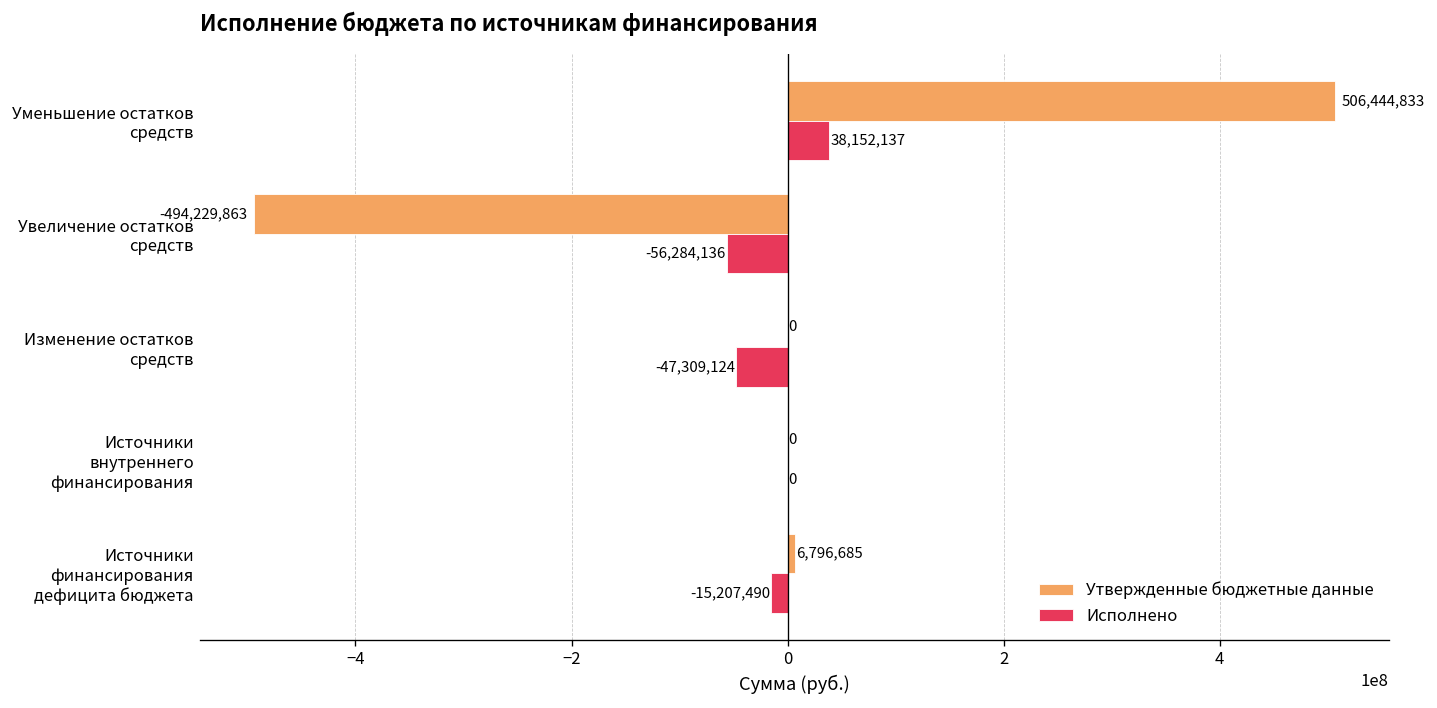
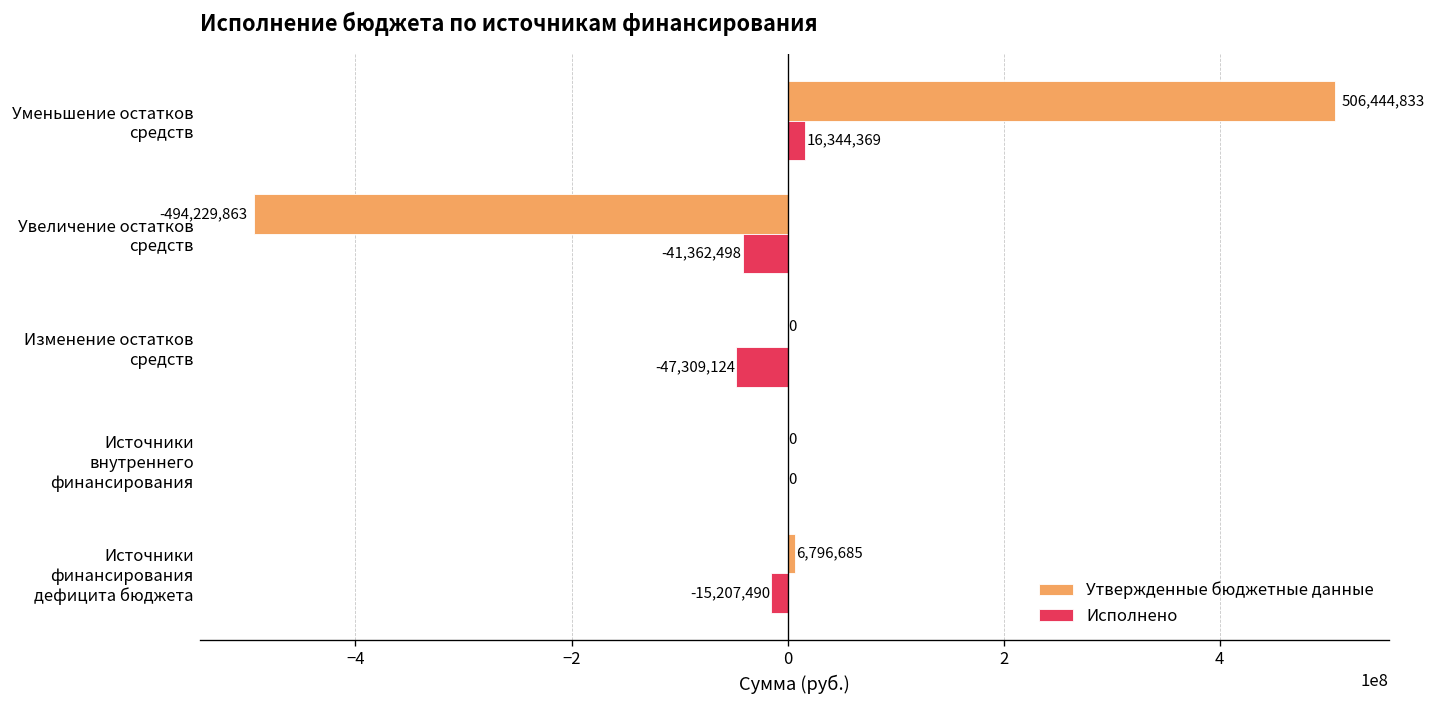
  {
    "Утвержденные бюджетные данные": {
      "Уменьшение остатков средств": "506,444,833",
      "Увеличение остатков средств": "-494,229,863",
      "Изменение остатков средств": "0",
      "Источники внутреннего финансирования": "0",
      "Источники финансирования дефицита бюджета": "6,796,685"
    },
    "Исполнено": {
-     "Уменьшение остатков средств": "38,152,137",
-     "Увеличение остатков средств": "-56,284,136",
+     "Уменьшение остатков средств": "16,344,369",
+     "Увеличение остатков средств": "-41,362,498",
      "Изменение остатков средств": "-47,309,124",
      "Источники внутреннего финансирования": "0",
      "Источники финансирования дефицита бюджета": "-15,207,490"
    }
  }
